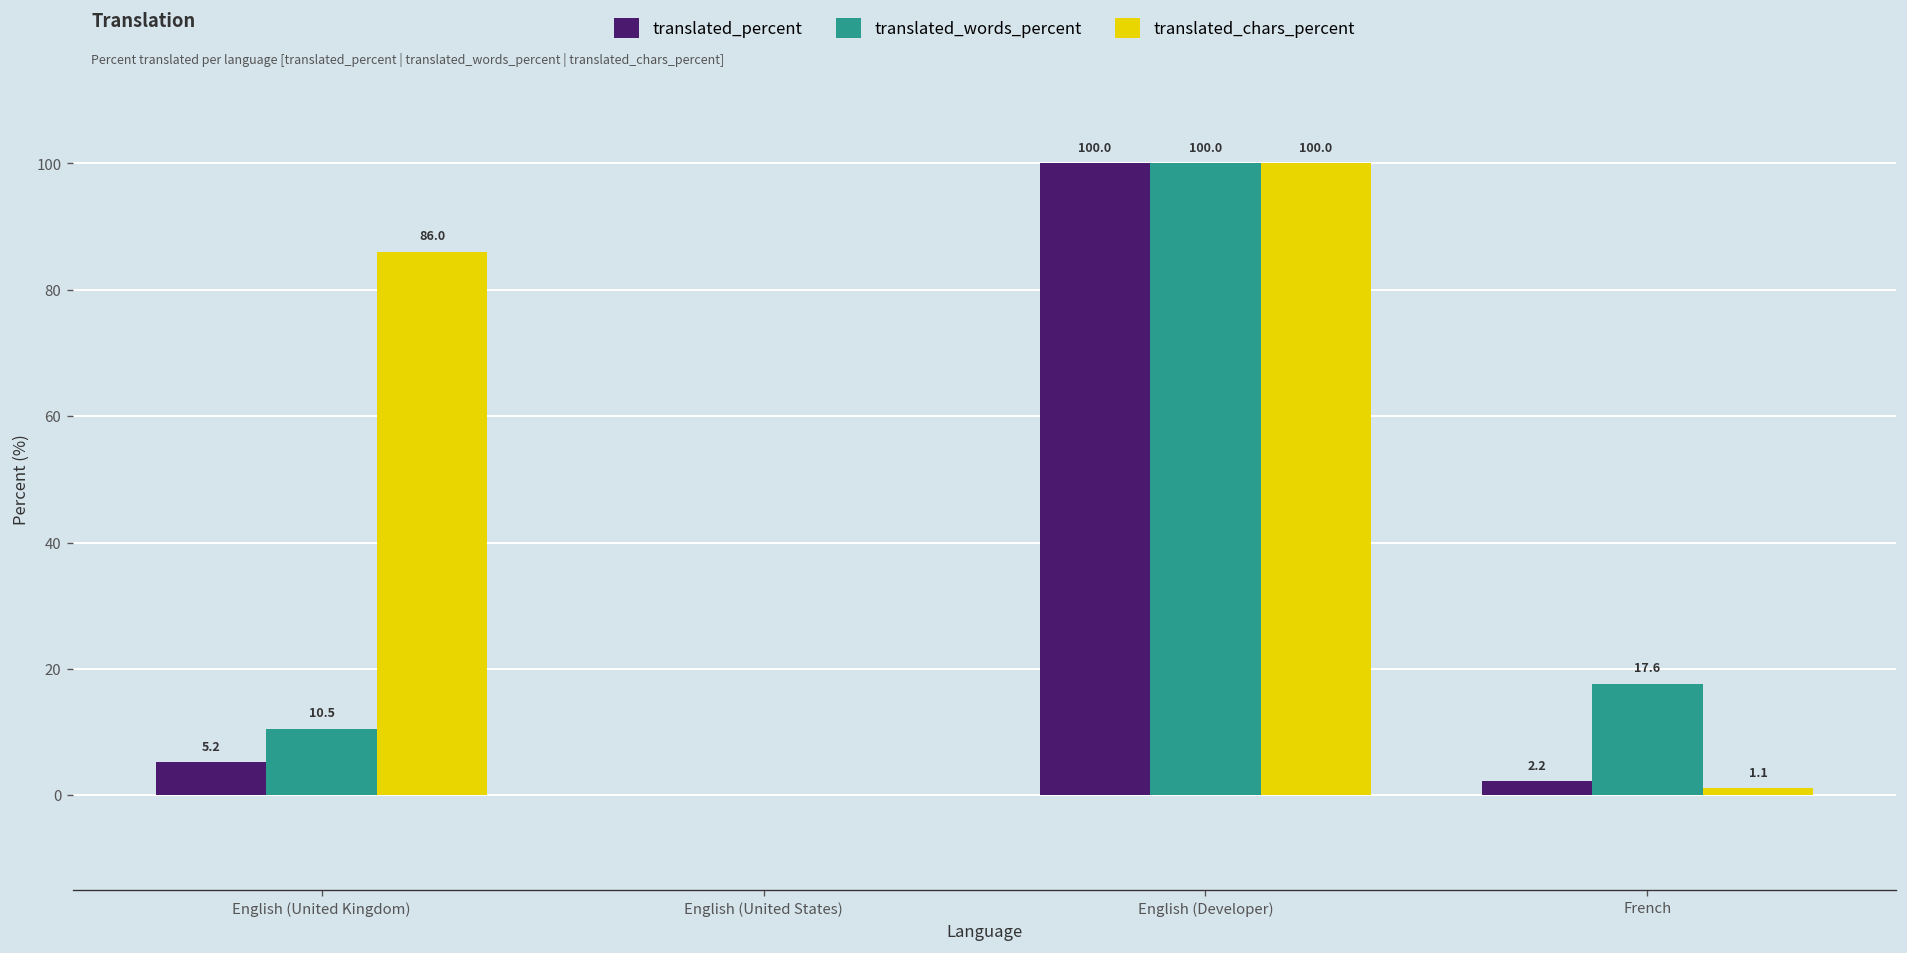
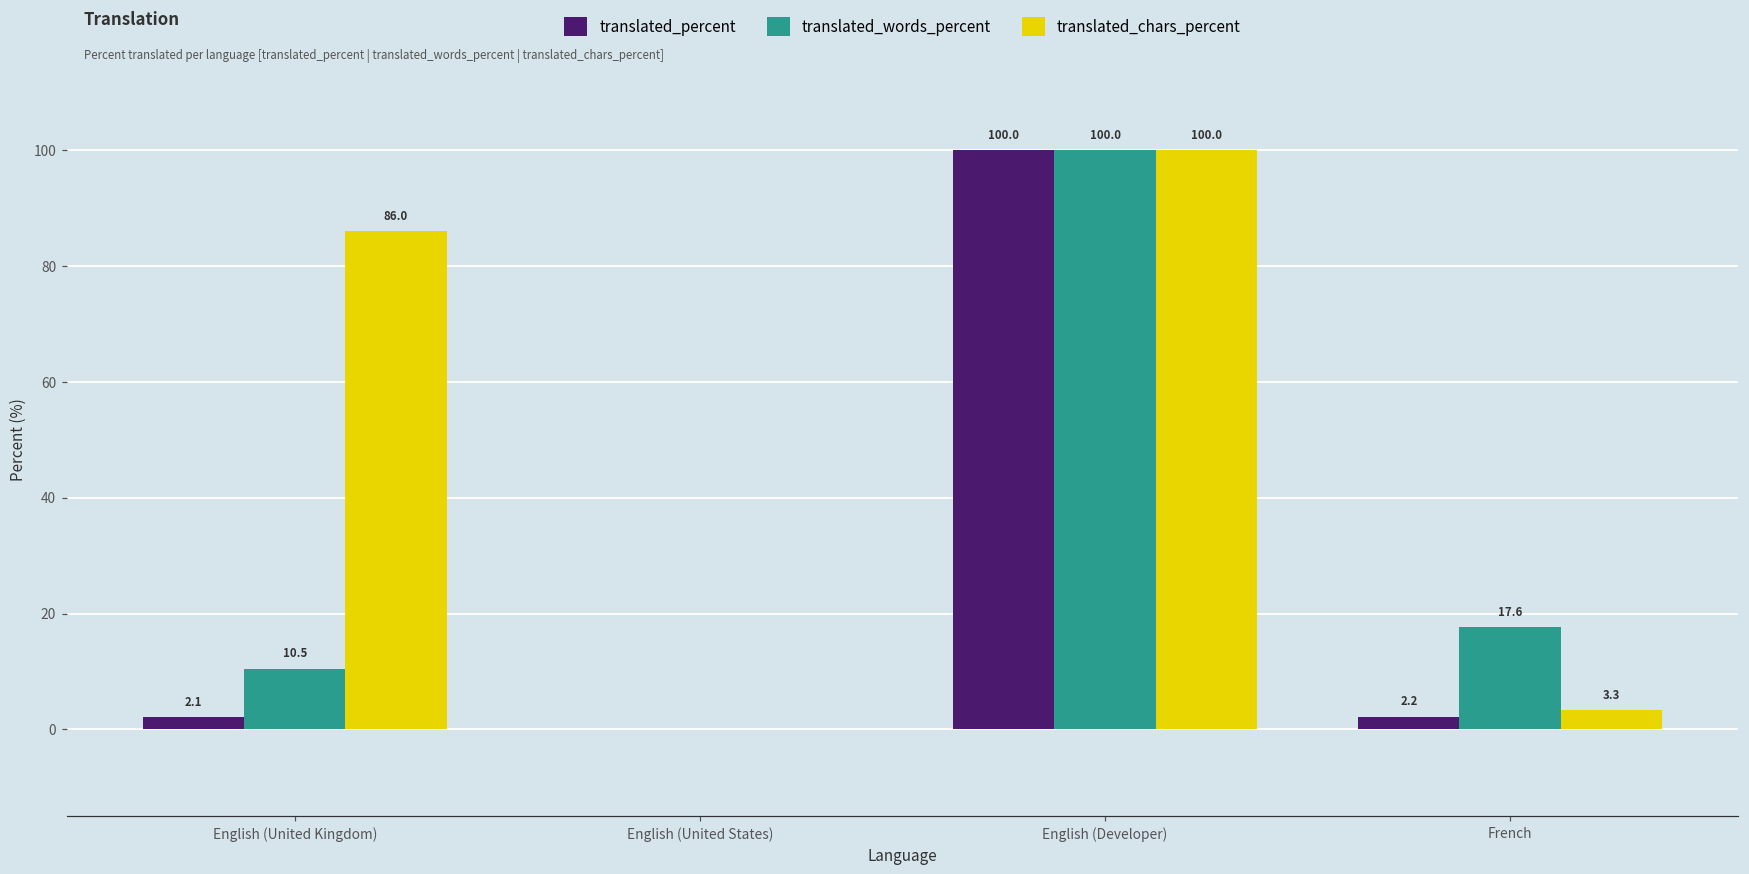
  {
    "translated_percent": {
-     "English (United Kingdom)": 5.2,
+     "English (United Kingdom)": 2.1,
      "English (Developer)": 100.0,
      "French": 2.2
    },
    "translated_words_percent": {
      "English (United Kingdom)": 10.5,
      "English (Developer)": 100.0,
      "French": 17.6
    },
    "translated_chars_percent": {
      "English (United Kingdom)": 86.0,
      "English (Developer)": 100.0,
-     "French": 1.1
+     "French": 3.3
    }
  }
